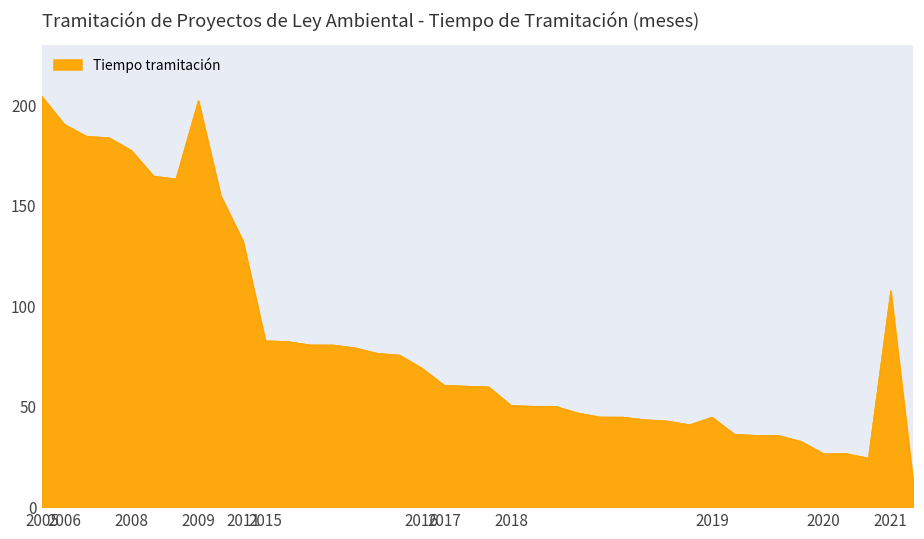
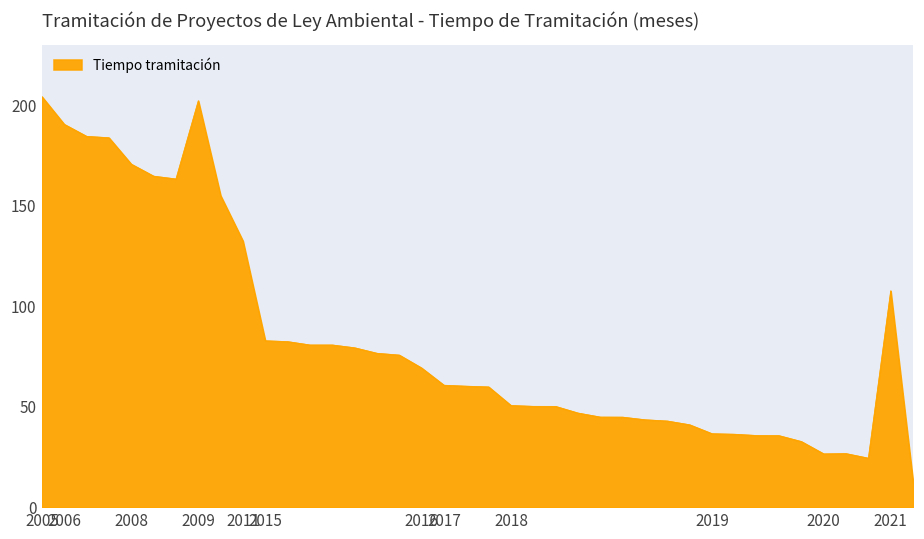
  {
-   "2008": 178,
+   "2008": 171,
    "2009": 202,
    "2018": 51,
-   "2019": 45,
+   "2019": 37,
    "2020": 27,
    "2021": 108
  }
